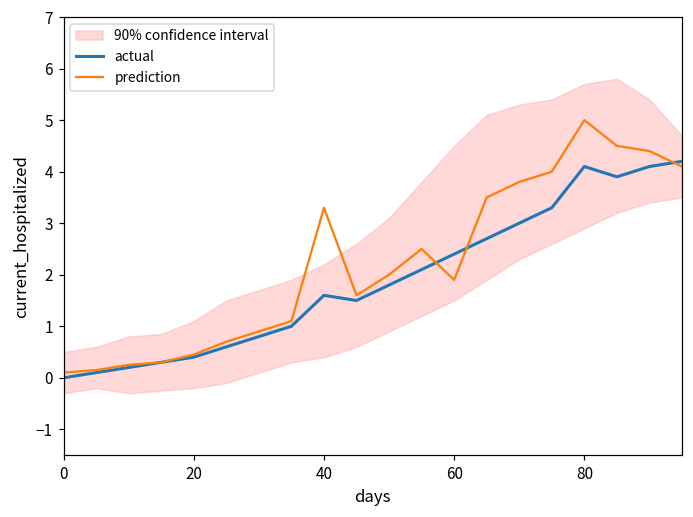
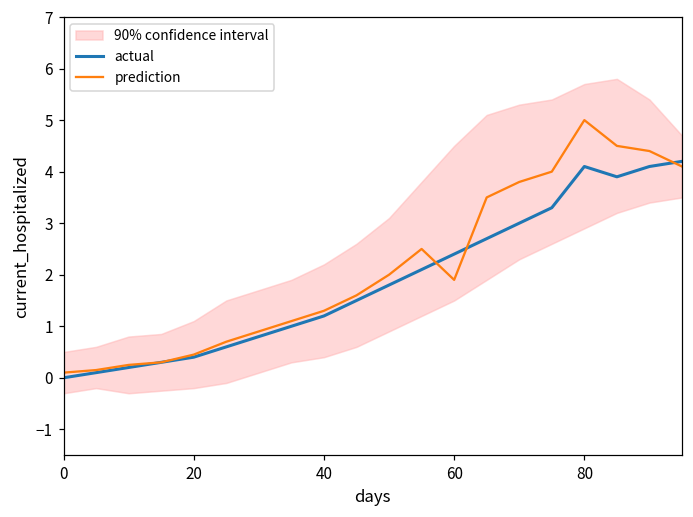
  {
    "actual": {
      "0": 0.0,
-     "40": 1.6,
+     "40": 1.2,
      "60": 2.4,
      "80": 4.1
    },
    "prediction": {
      "0": 0.1,
-     "40": 3.3,
+     "40": 1.3,
      "60": 1.9,
      "80": 5.0
    }
  }
